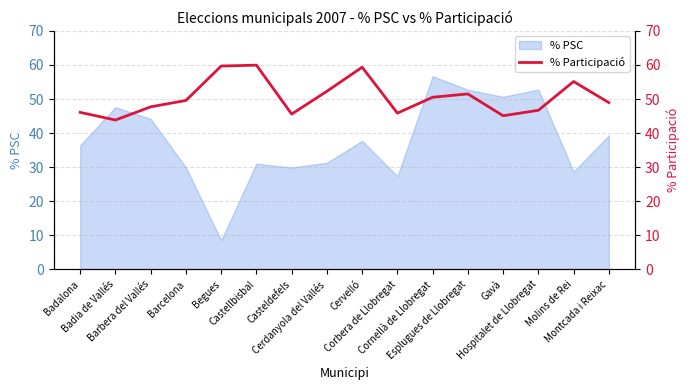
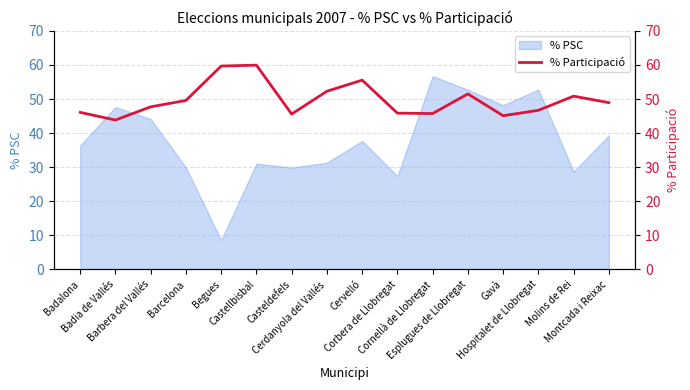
  {
    "% PSC": {
      "Badalona": 36,
      "Badia de Vallés": 48,
      "Barbera del Vallés": 44,
      "Barcelona": 30,
      "Begues": 9,
      "Castellbisbal": 31,
      "Casteldefels": 30,
      "Cerdanyola del Vallés": 31,
      "Cervelló": 38,
      "Corbera de Llobregat": 27,
      "Cornellà de Llobregat": 57,
      "Esplugues de Llobregat": 53,
-     "Gavà": 51,
+     "Gavà": 48,
      "Hospitalet de Llobregat": 53,
      "Molins de Rei": 29,
      "Montcada i Reixac": 39
    },
    "% Participació": {
      "Badalona": 46,
      "Badia de Vallés": 44,
      "Barbera del Vallés": 48,
      "Barcelona": 50,
      "Begues": 60,
      "Castellbisbal": 60,
      "Casteldefels": 46,
      "Cerdanyola del Vallés": 52,
-     "Cervelló": 59,
+     "Cervelló": 56,
      "Corbera de Llobregat": 46,
-     "Cornellà de Llobregat": 51,
+     "Cornellà de Llobregat": 46,
      "Esplugues de Llobregat": 52,
      "Gavà": 45,
      "Hospitalet de Llobregat": 47,
-     "Molins de Rei": 55,
+     "Molins de Rei": 51,
      "Montcada i Reixac": 49
    }
  }
